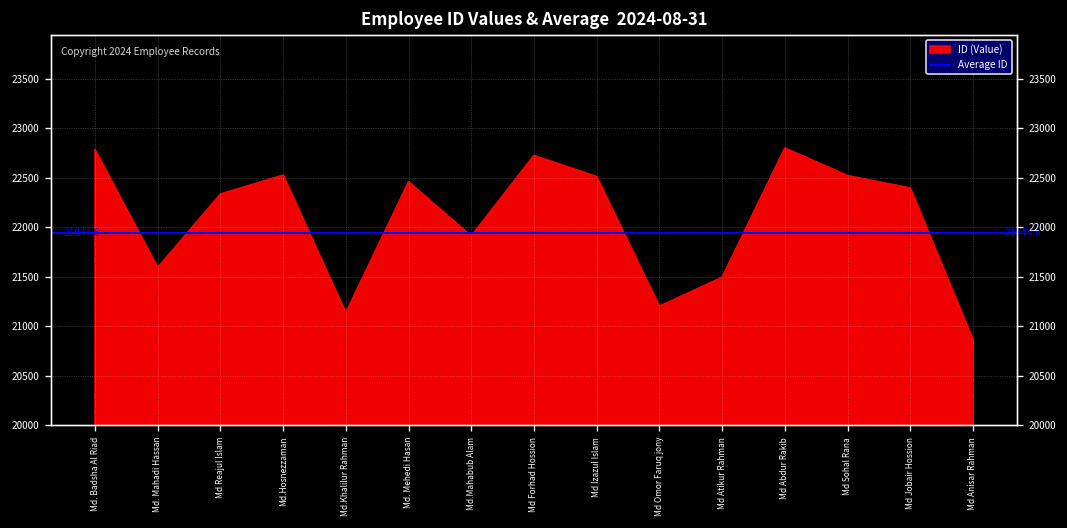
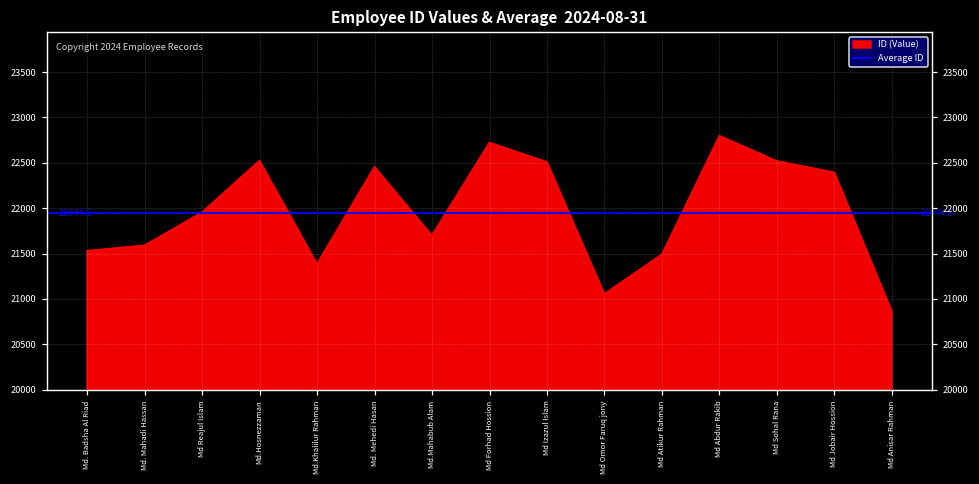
  {
-   "Md. Badsha Al Riad": 22800,
+   "Md. Badsha Al Riad": 21500,
    "Md. Mahadi Hassan": 21600,
-   "Md Reajul Islam": 22300,
+   "Md Reajul Islam": 22000,
    "Md.Hosnezzaman": 22500,
-   "Md.Khalilur Rahman": 21100,
+   "Md.Khalilur Rahman": 21400,
    "Md. Mehedi Hasan": 22500,
-   "Md.Mahabub Alam": 21900,
+   "Md.Mahabub Alam": 21700,
    "Md Forhad Hossion": 22700,
    "Md Izazul Islam": 22500,
-   "Md Omor Faruq jony": 21200,
+   "Md Omor Faruq jony": 21100,
    "Md Atikur Rahman": 21500,
    "Md Abdur Rakib": 22800,
    "Md Sohal Rana": 22500,
    "Md Jobair Hossion": 22400,
    "Md Anisar Rahman": 20900
  }
